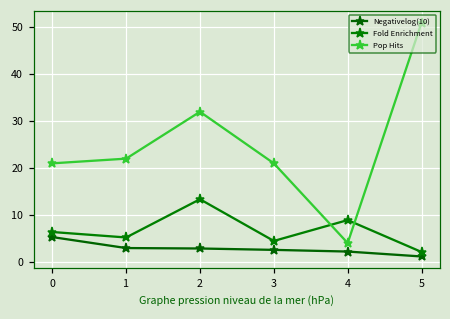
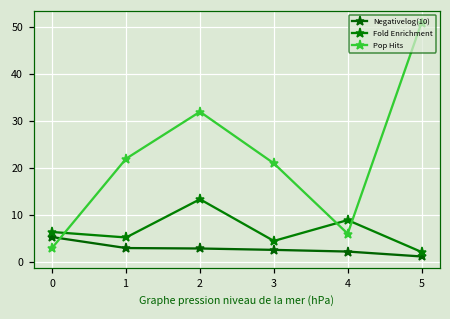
  {
    "Pop Hits": {
-     "0": 21,
+     "0": 3,
      "1": 22,
      "2": 32,
      "3": 21,
-     "4": 4
+     "4": 6
    }
  }
